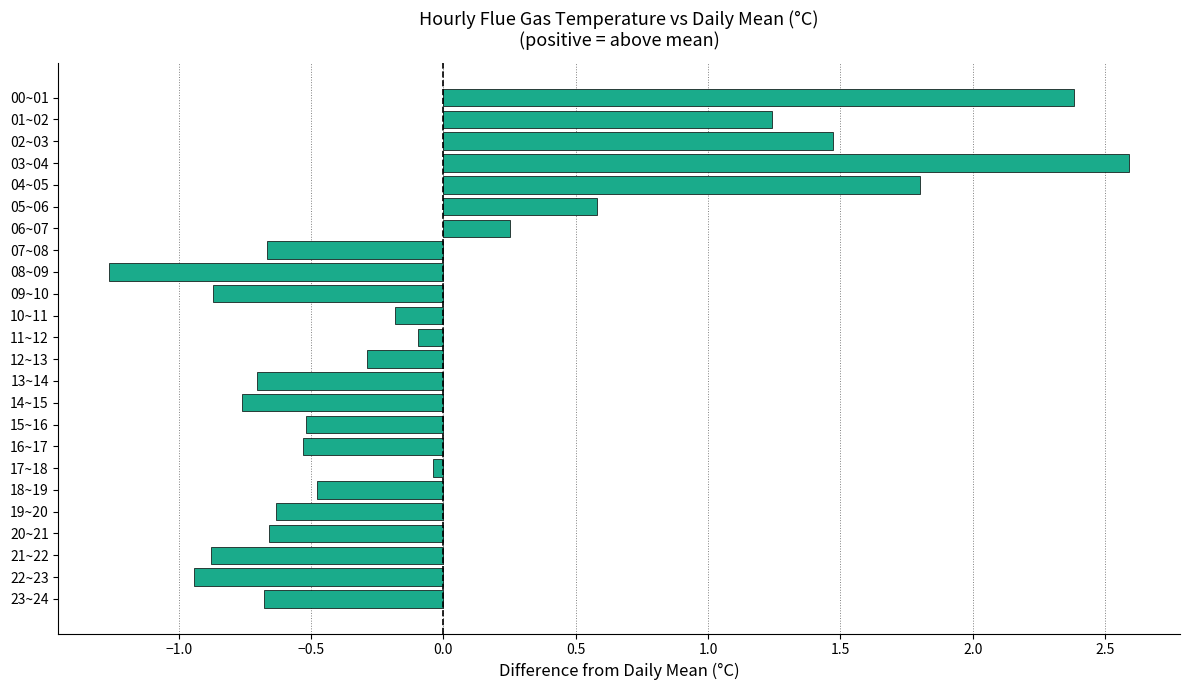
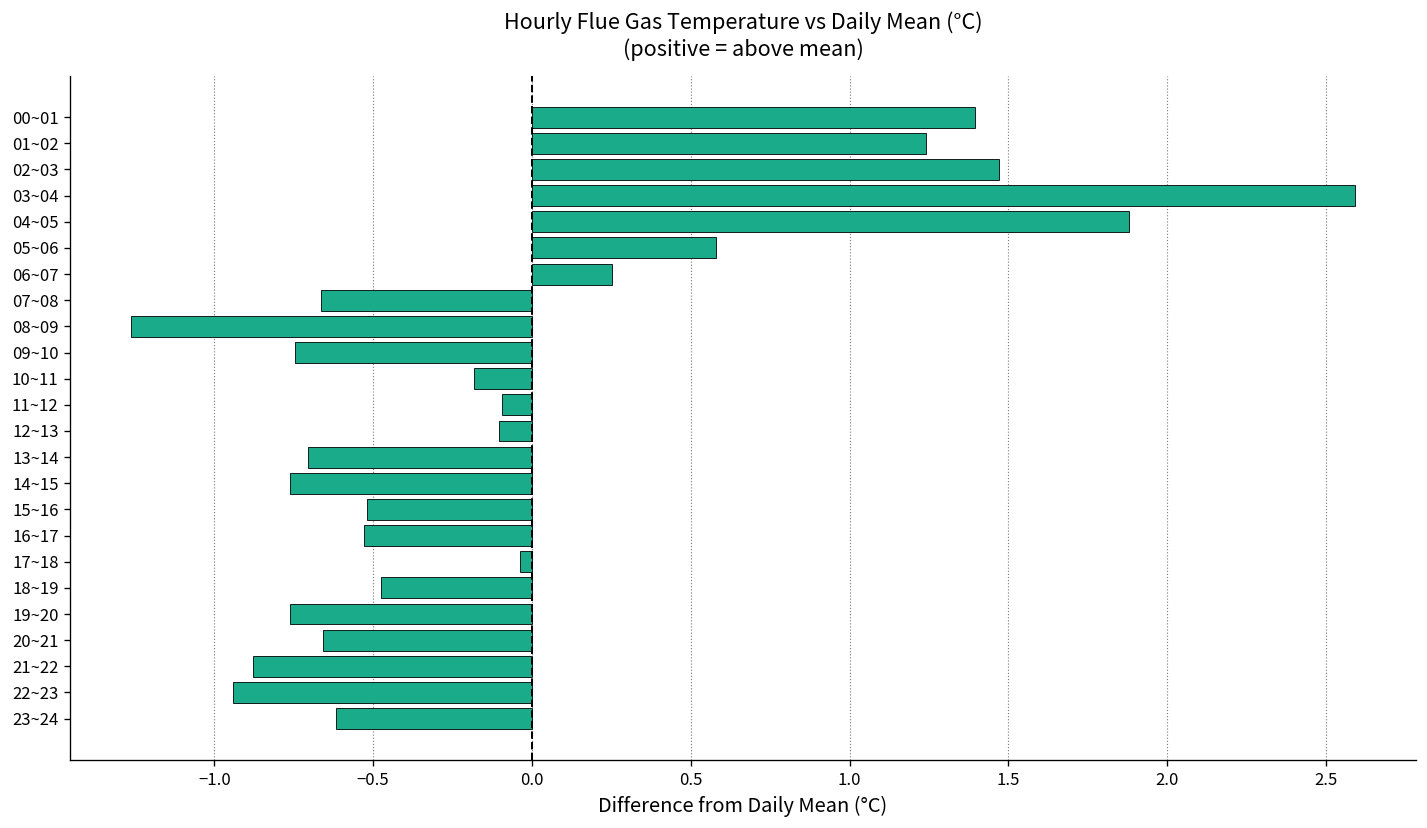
  {
-   "00~01": 2.38,
+   "00~01": 1.39,
    "01~02": 1.24,
    "02~03": 1.47,
    "03~04": 2.59,
-   "04~05": 1.80,
+   "04~05": 1.88,
    "05~06": 0.58,
    "06~07": 0.25,
    "07~08": -0.66,
    "08~09": -1.26,
-   "09~10": -0.87,
+   "09~10": -0.75,
    "10~11": -0.18,
    "11~12": -0.10,
-   "12~13": -0.29,
+   "12~13": -0.10,
    "13~14": -0.71,
    "14~15": -0.76,
    "15~16": -0.52,
    "16~17": -0.53,
    "17~18": -0.04,
    "18~19": -0.48,
-   "19~20": -0.63,
+   "19~20": -0.76,
    "20~21": -0.66,
    "21~22": -0.88,
    "22~23": -0.94,
-   "23~24": -0.68
+   "23~24": -0.62
  }
